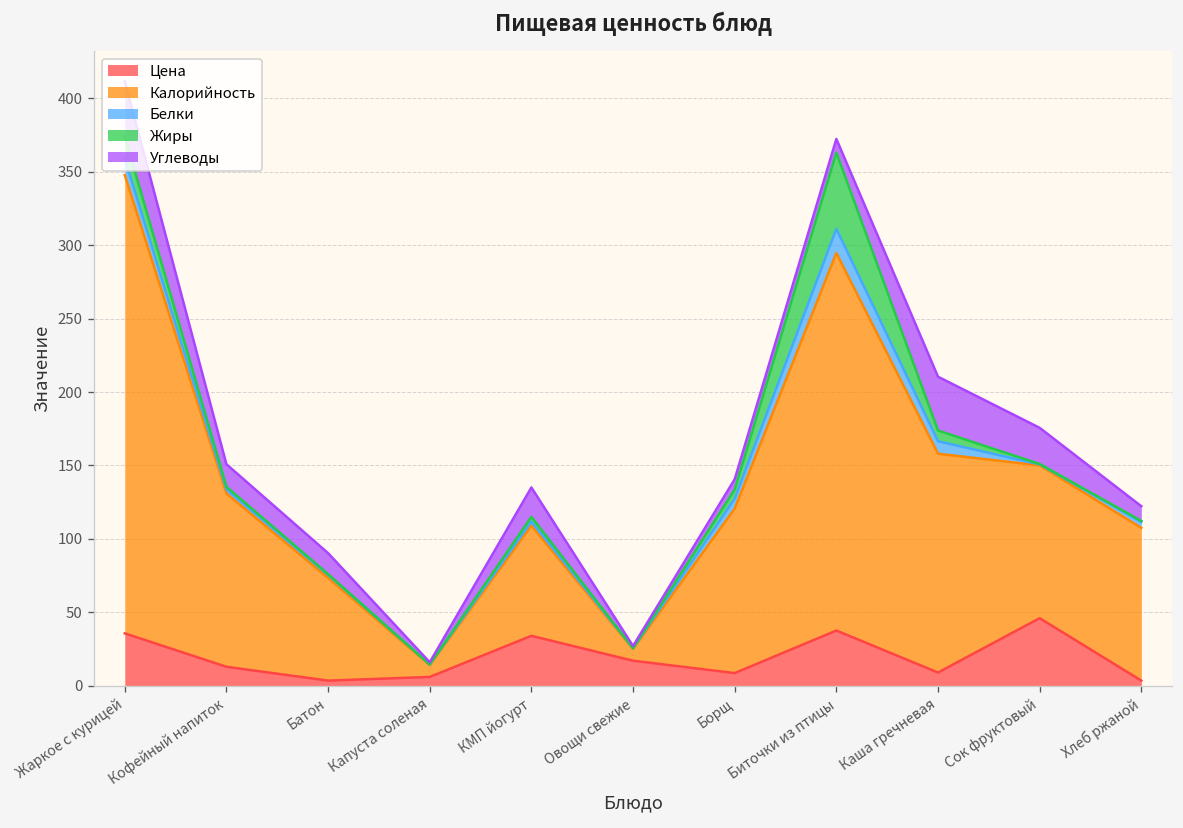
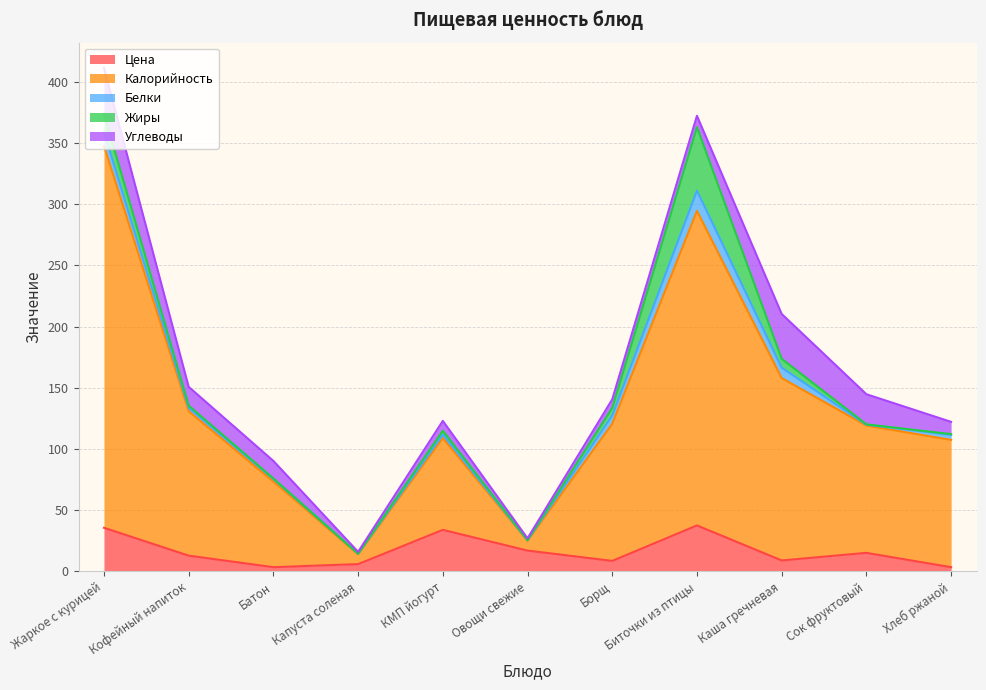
  {
    "Цена": {
      "Жаркое с курицей": 36,
      "Кофейный напиток": 13,
      "Батон": 4,
      "Капуста соленая": 6,
      "КМП йогурт": 34,
      "Овощи свежие": 17,
      "Борщ": 9,
      "Биточки из птицы": 38,
      "Каша гречневая": 9,
-     "Сок фруктовый": 46,
+     "Сок фруктовый": 15,
      "Хлеб ржаной": 4
    },
    "Калорийность": {
      "Кофейный напиток": 118,
      "КМП йогурт": 75,
      "Борщ": 112,
      "Биточки из птицы": 257,
      "Каша гречневая": 149,
      "Хлеб ржаной": 104
    },
    "Белки": {
      "КМП йогурт": 3,
      "Борщ": 7,
      "Биточки из птицы": 17,
      "Каша гречневая": 9
    },
    "Жиры": {
      "КМП йогурт": 3,
      "Борщ": 6,
      "Биточки из птицы": 52,
      "Каша гречневая": 7
    },
    "Углеводы": {
      "Кофейный напиток": 15,
      "Батон": 14,
-     "КМП йогурт": 20,
+     "КМП йогурт": 8,
      "Борщ": 7,
      "Биточки из птицы": 9,
      "Каша гречневая": 37,
      "Сок фруктовый": 25,
      "Хлеб ржаной": 10
    }
  }
